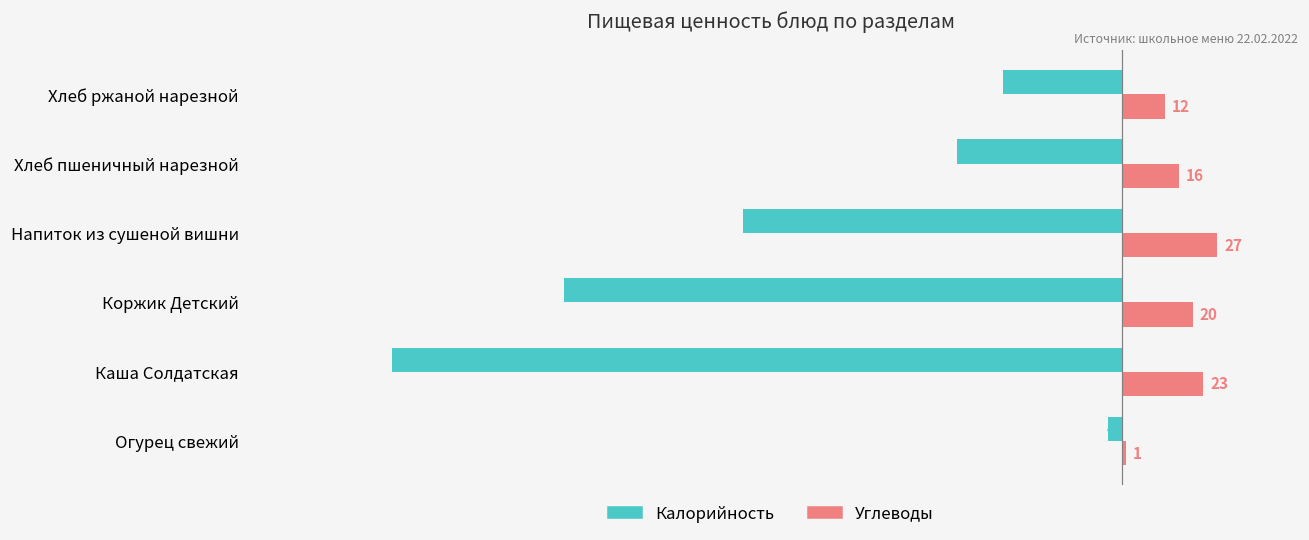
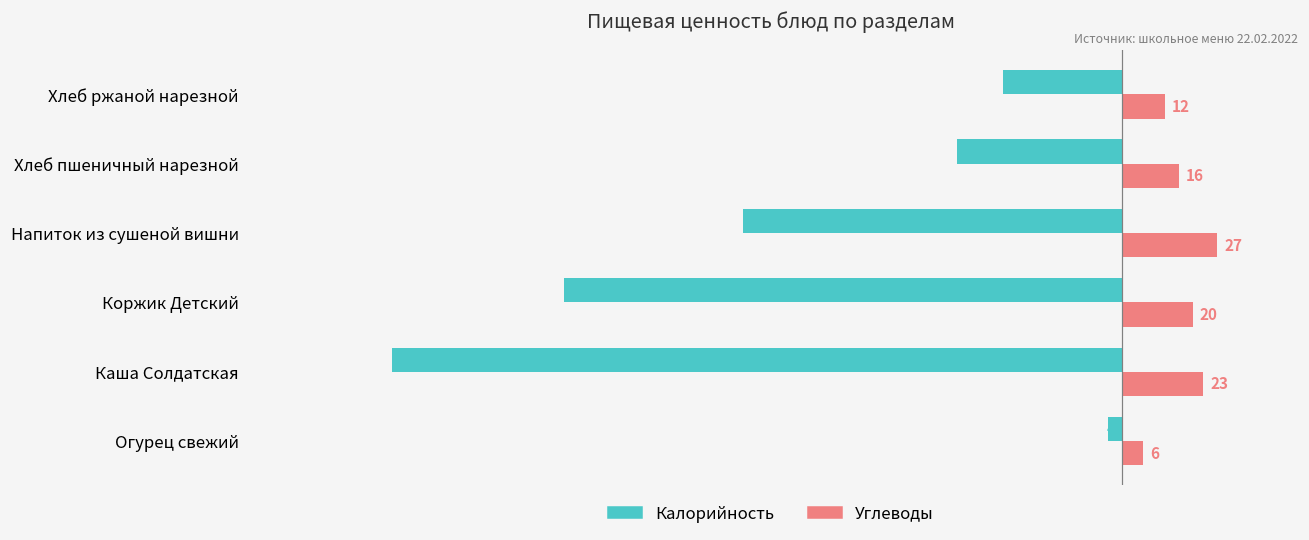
  {
    "Углеводы": {
      "Хлеб ржаной нарезной": 12,
      "Хлеб пшеничный нарезной": 16,
      "Напиток из сушеной вишни": 27,
      "Коржик Детский": 20,
      "Каша Солдатская": 23,
-     "Огурец свежий": 1
+     "Огурец свежий": 6
    }
  }
